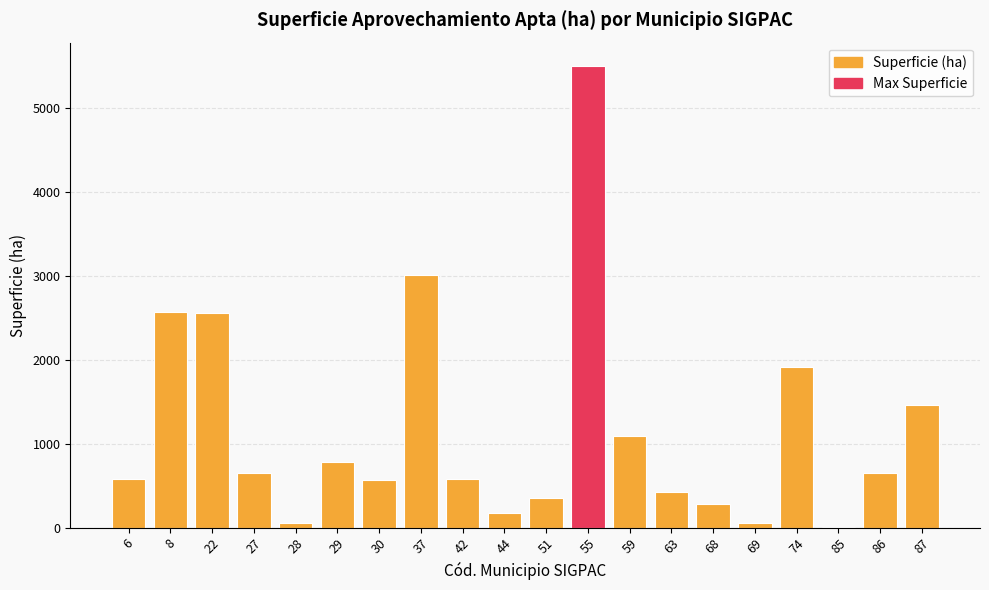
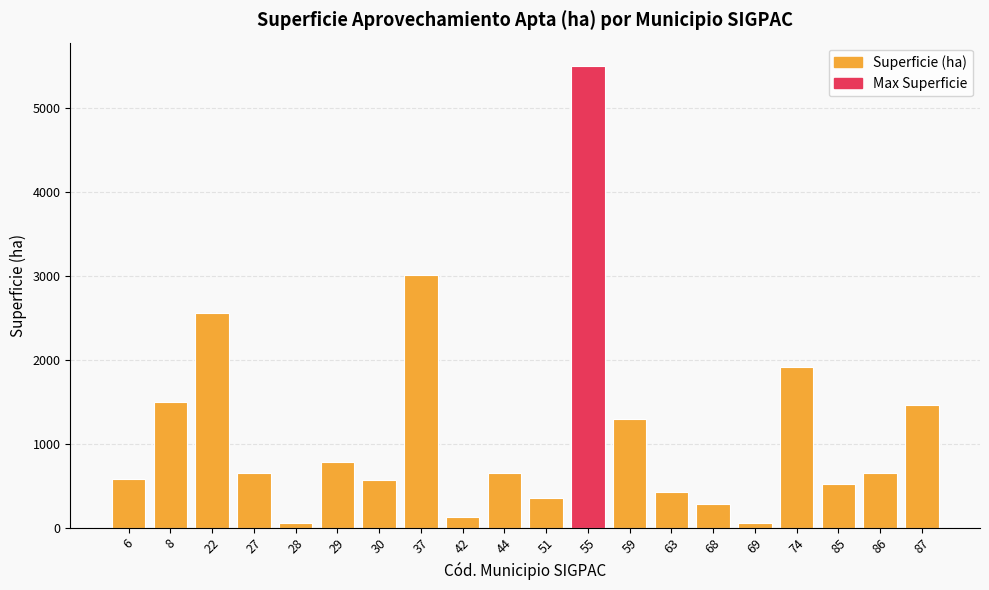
  {
    "Superficie (ha)": {
      "6": 600,
-     "8": 2600,
+     "8": 1500,
      "22": 2600,
      "27": 600,
      "28": 0,
      "29": 800,
      "30": 600,
      "37": 3000,
-     "42": 600,
-     "44": 200,
+     "42": 100,
+     "44": 600,
      "51": 400,
      "55": 5500,
-     "59": 1100,
+     "59": 1300,
      "63": 400,
      "68": 300,
      "69": 100,
      "74": 1900,
-     "85": 0,
+     "85": 500,
      "86": 700,
      "87": 1500
    },
    "Max Superficie": {
      "55": 5500
    }
  }
